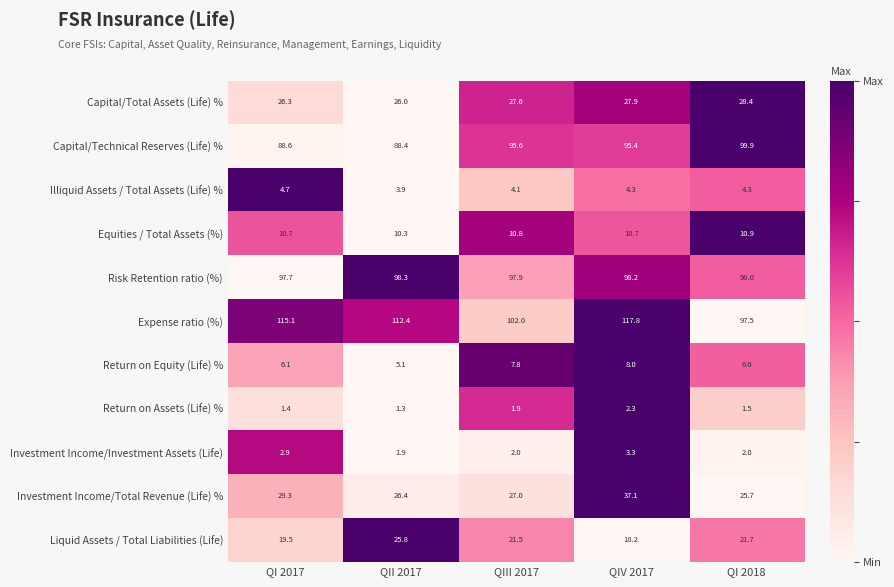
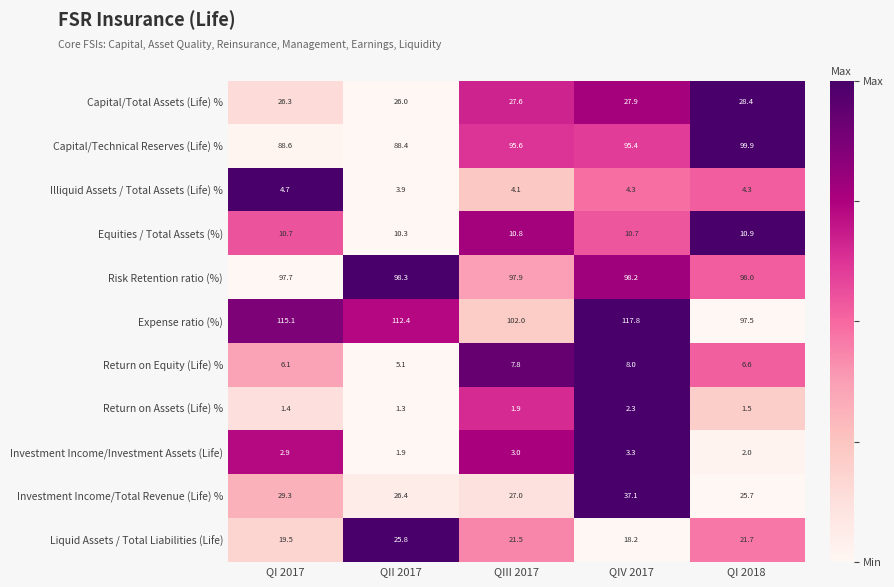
  {
    "Capital/Total Assets (Life) %": {
      "QI 2017": 26.3,
      "QII 2017": 26.0,
      "QIII 2017": 27.6,
      "QIV 2017": 27.9,
      "QI 2018": 28.4
    },
    "Capital/Technical Reserves (Life) %": {
      "QI 2017": 88.6,
      "QII 2017": 88.4,
      "QIII 2017": 95.6,
      "QIV 2017": 95.4,
      "QI 2018": 99.9
    },
    "Illiquid Assets / Total Assets (Life) %": {
      "QI 2017": 4.7,
      "QII 2017": 3.9,
      "QIII 2017": 4.1,
      "QIV 2017": 4.3,
      "QI 2018": 4.3
    },
    "Equities / Total Assets (%)": {
      "QI 2017": 10.7,
      "QII 2017": 10.3,
      "QIII 2017": 10.8,
      "QIV 2017": 10.7,
      "QI 2018": 10.9
    },
    "Risk Retention ratio (%)": {
      "QI 2017": 97.7,
      "QII 2017": 98.3,
      "QIII 2017": 97.9,
      "QIV 2017": 98.2,
      "QI 2018": 98.0
    },
    "Expense ratio (%)": {
      "QI 2017": 115.1,
      "QII 2017": 112.4,
      "QIII 2017": 102.0,
      "QIV 2017": 117.8,
      "QI 2018": 97.5
    },
    "Return on Equity (Life) %": {
      "QI 2017": 6.1,
      "QII 2017": 5.1,
      "QIII 2017": 7.8,
      "QIV 2017": 8.0,
      "QI 2018": 6.6
    },
    "Return on Assets (Life) %": {
      "QI 2017": 1.4,
      "QII 2017": 1.3,
      "QIII 2017": 1.9,
      "QIV 2017": 2.3,
      "QI 2018": 1.5
    },
    "Investment Income/Investment Assets (Life)": {
      "QI 2017": 2.9,
      "QII 2017": 1.9,
-     "QIII 2017": 2.0,
+     "QIII 2017": 3.0,
      "QIV 2017": 3.3,
      "QI 2018": 2.0
    },
    "Investment Income/Total Revenue (Life) %": {
      "QI 2017": 29.3,
      "QII 2017": 26.4,
      "QIII 2017": 27.0,
      "QIV 2017": 37.1,
      "QI 2018": 25.7
    },
    "Liquid Assets / Total Liabilities (Life)": {
      "QI 2017": 19.5,
      "QII 2017": 25.8,
      "QIII 2017": 21.5,
      "QIV 2017": 18.2,
      "QI 2018": 21.7
    }
  }
